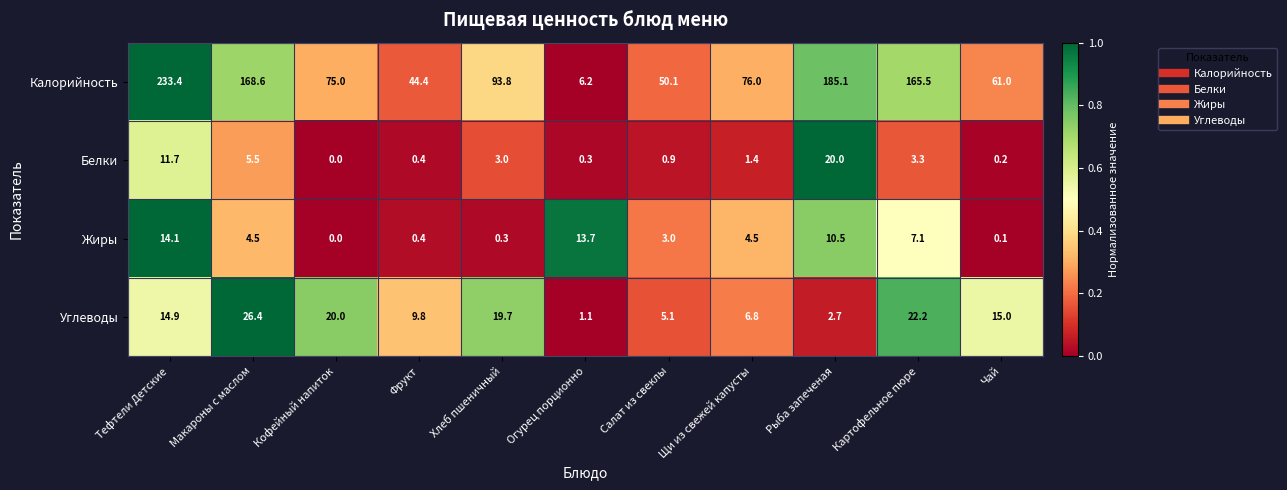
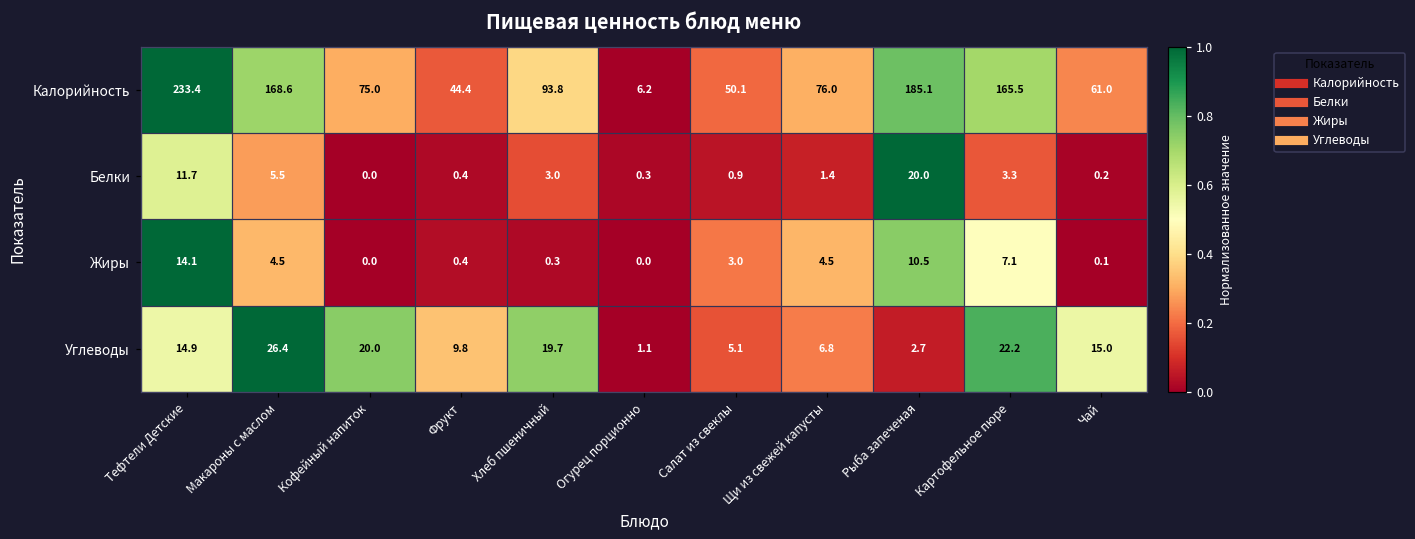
  {
    "Калорийность": {
      "Тефтели Детские": 233.4,
      "Макароны с маслом": 168.6,
      "Кофейный напиток": 75.0,
      "Фрукт": 44.4,
      "Хлеб пшеничный": 93.8,
      "Огурец порционно": 6.2,
      "Салат из свеклы": 50.1,
      "Щи из свежей капусты": 76.0,
      "Рыба запеченая": 185.1,
      "Картофельное пюре": 165.5,
      "Чай": 61.0
    },
    "Белки": {
      "Тефтели Детские": 11.7,
      "Макароны с маслом": 5.5,
      "Кофейный напиток": 0.0,
      "Фрукт": 0.4,
      "Хлеб пшеничный": 3.0,
      "Огурец порционно": 0.3,
      "Салат из свеклы": 0.9,
      "Щи из свежей капусты": 1.4,
      "Рыба запеченая": 20.0,
      "Картофельное пюре": 3.3,
      "Чай": 0.2
    },
    "Жиры": {
      "Тефтели Детские": 14.1,
      "Макароны с маслом": 4.5,
      "Кофейный напиток": 0.0,
      "Фрукт": 0.4,
      "Хлеб пшеничный": 0.3,
-     "Огурец порционно": 13.7,
+     "Огурец порционно": 0.0,
      "Салат из свеклы": 3.0,
      "Щи из свежей капусты": 4.5,
      "Рыба запеченая": 10.5,
      "Картофельное пюре": 7.1,
      "Чай": 0.1
    },
    "Углеводы": {
      "Тефтели Детские": 14.9,
      "Макароны с маслом": 26.4,
      "Кофейный напиток": 20.0,
      "Фрукт": 9.8,
      "Хлеб пшеничный": 19.7,
      "Огурец порционно": 1.1,
      "Салат из свеклы": 5.1,
      "Щи из свежей капусты": 6.8,
      "Рыба запеченая": 2.7,
      "Картофельное пюре": 22.2,
      "Чай": 15.0
    }
  }
